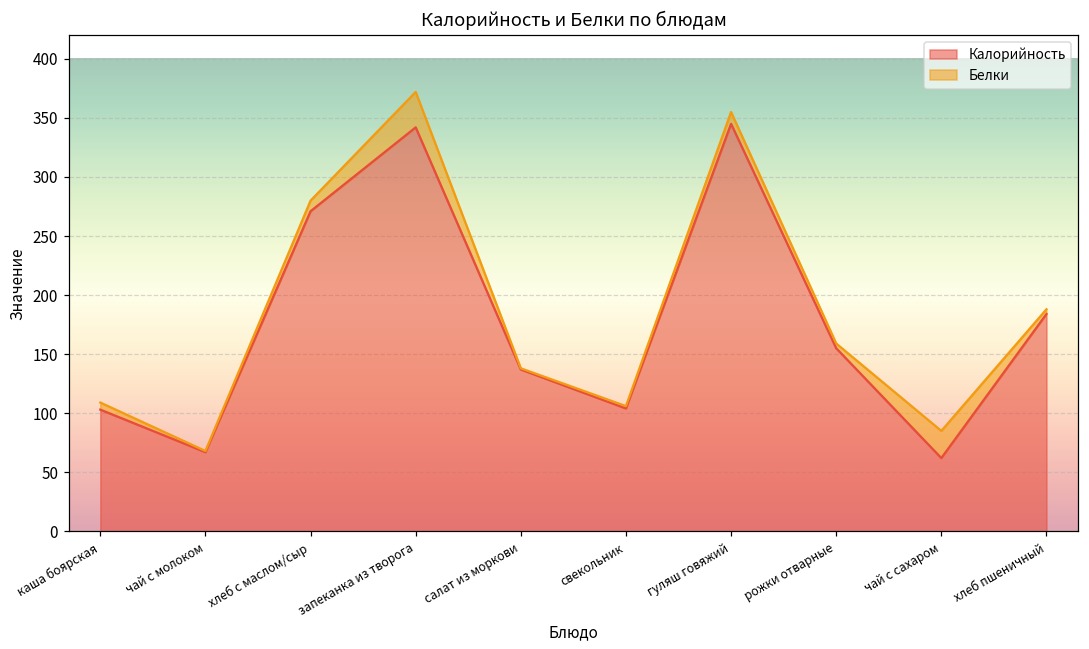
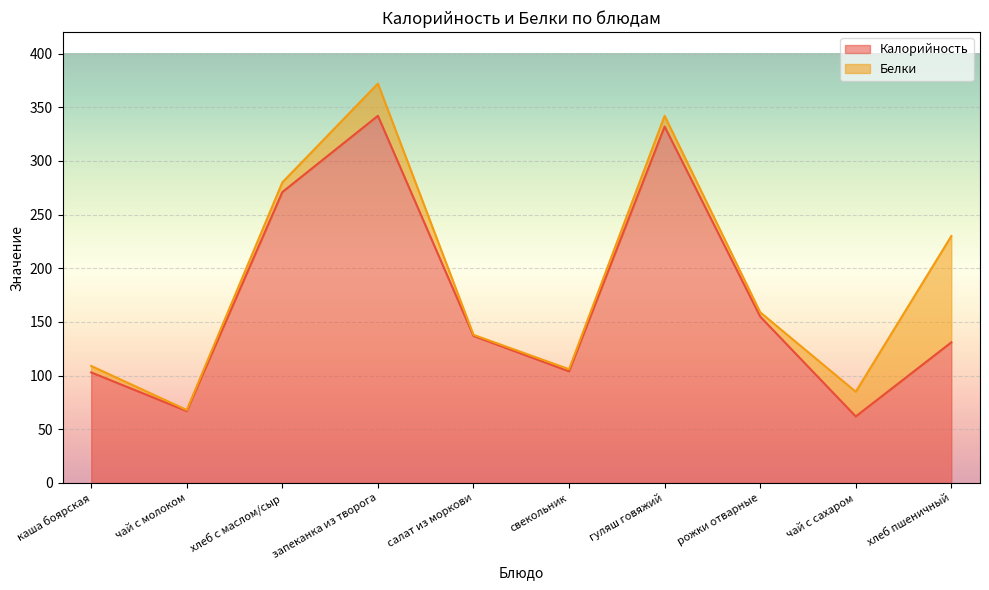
  {
    "Калорийность": {
      "каша боярская": 103,
      "хлеб с маслом/сыр": 271,
      "запеканка из творога": 342,
-     "гуляш говяжий": 345,
+     "гуляш говяжий": 332,
      "рожки отварные": 155,
      "чай с сахаром": 62,
-     "хлеб пшеничный": 184
+     "хлеб пшеничный": 131
    },
    "Белки": {
      "каша боярская": 6,
      "хлеб с маслом/сыр": 9,
      "запеканка из творога": 30,
      "гуляш говяжий": 10,
      "рожки отварные": 4,
      "чай с сахаром": 23,
-     "хлеб пшеничный": 4
+     "хлеб пшеничный": 99
    }
  }
